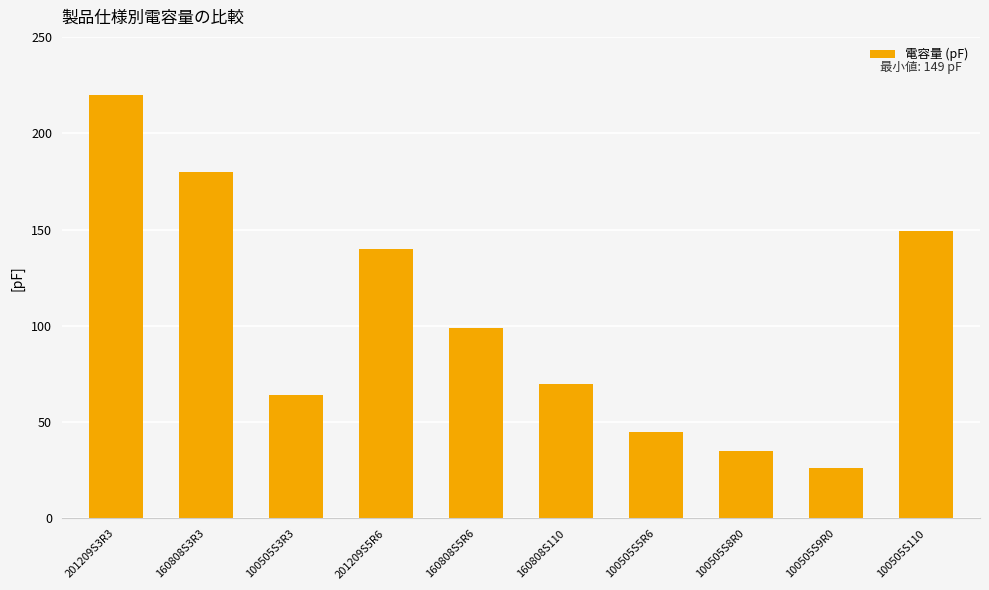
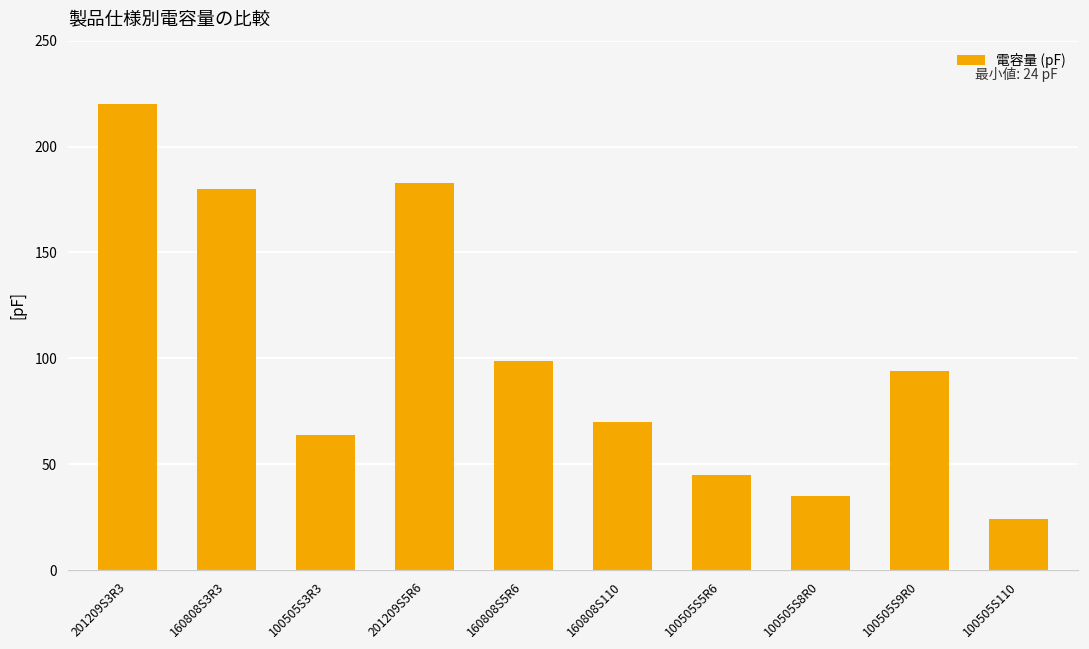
  {
-   "201209S5R6": 140,
-   "100505S9R0": 26,
-   "100505S110": 149
+   "201209S5R6": 183,
+   "100505S9R0": 94,
+   "100505S110": 24
  }
